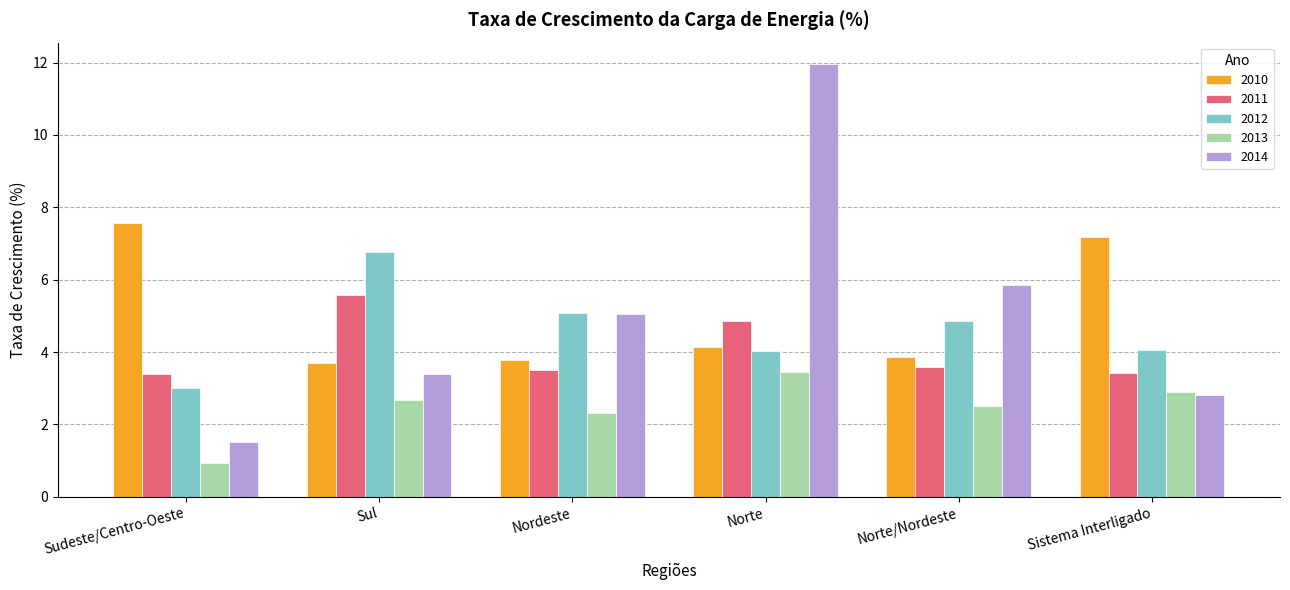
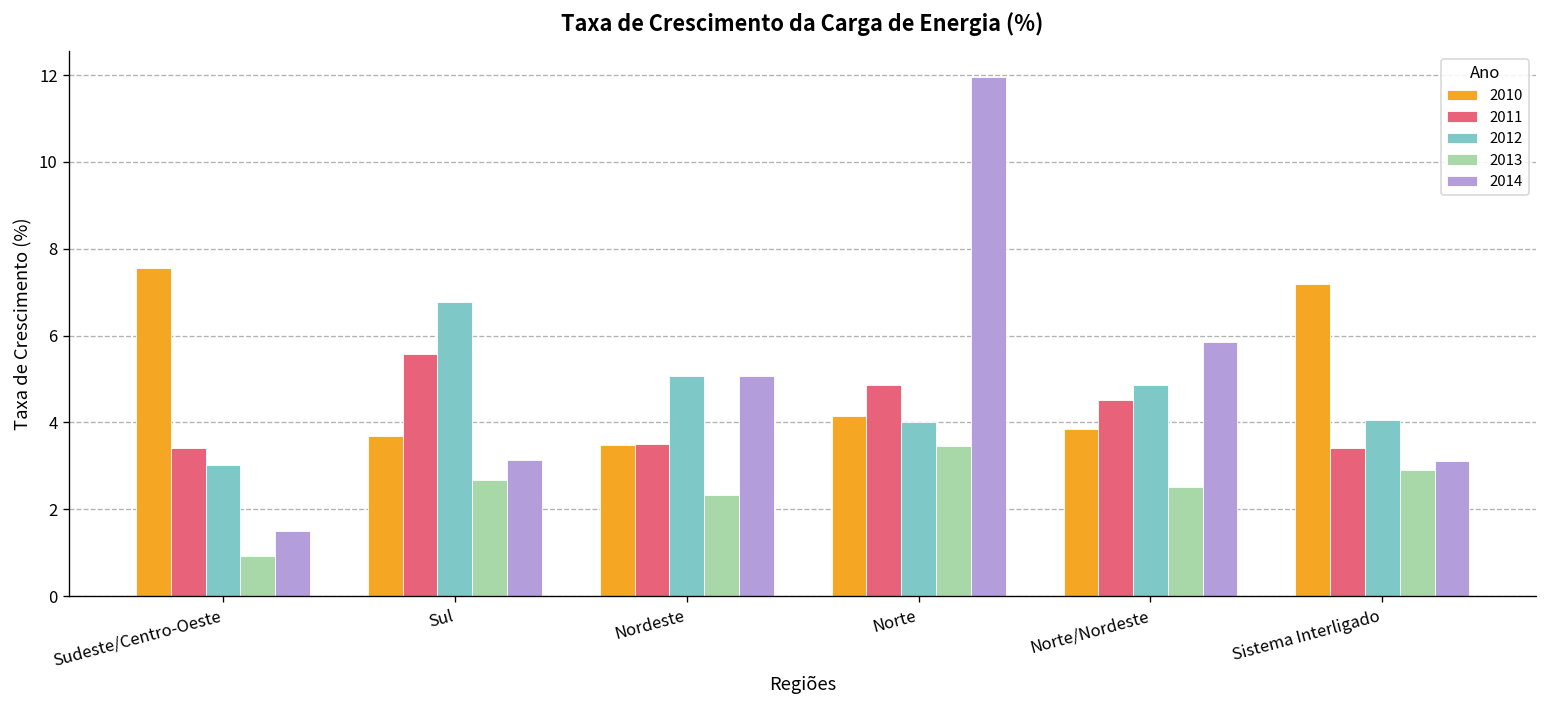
  {
    "2010": {
      "Sudeste/Centro-Oeste": 7.6,
      "Sul": 3.7,
-     "Nordeste": 3.8,
+     "Nordeste": 3.5,
      "Norte": 4.1,
      "Norte/Nordeste": 3.9,
      "Sistema Interligado": 7.2
    },
    "2011": {
      "Sudeste/Centro-Oeste": 3.4,
      "Sul": 5.6,
      "Nordeste": 3.5,
      "Norte": 4.9,
-     "Norte/Nordeste": 3.6,
+     "Norte/Nordeste": 4.5,
      "Sistema Interligado": 3.4
    },
    "2014": {
      "Sudeste/Centro-Oeste": 1.5,
-     "Sul": 3.4,
+     "Sul": 3.1,
      "Nordeste": 5.1,
      "Norte": 12.0,
      "Norte/Nordeste": 5.8,
-     "Sistema Interligado": 2.8
+     "Sistema Interligado": 3.1
    }
  }
